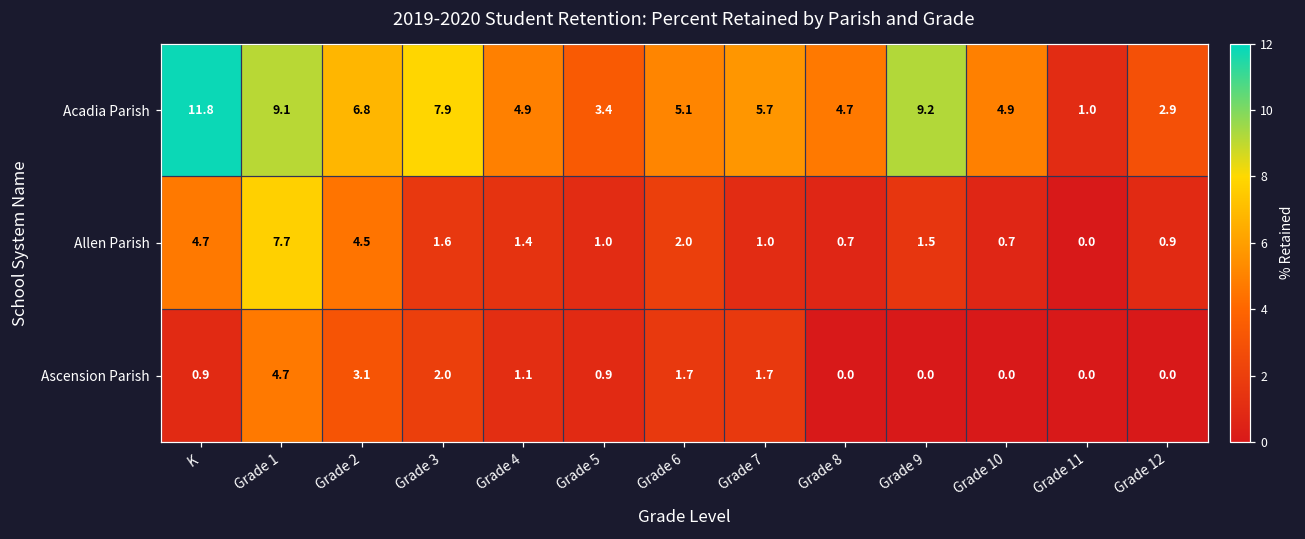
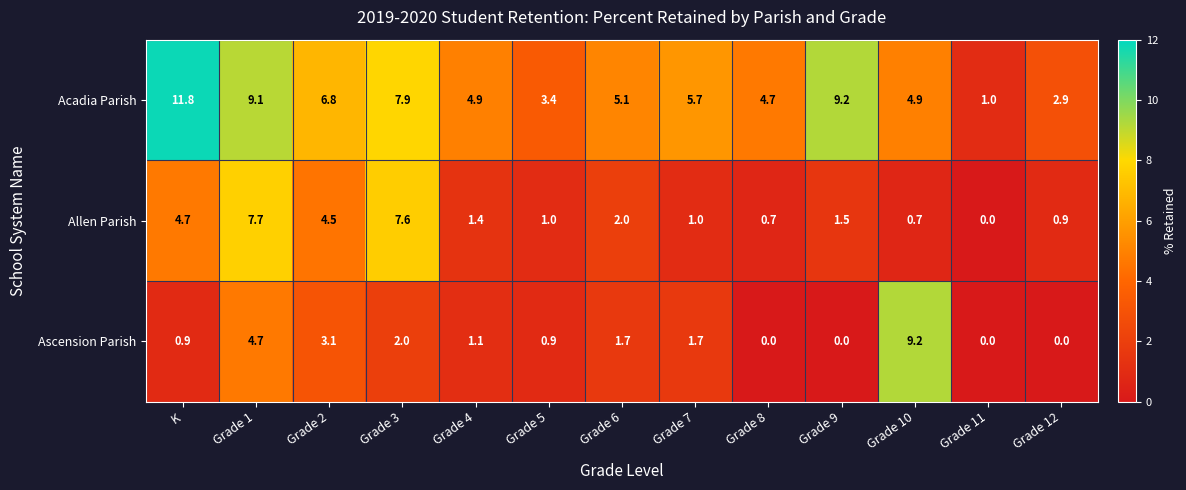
  {
    "Acadia Parish": {
      "K": 11.8,
      "Grade 1": 9.1,
      "Grade 2": 6.8,
      "Grade 3": 7.9,
      "Grade 4": 4.9,
      "Grade 5": 3.4,
      "Grade 6": 5.1,
      "Grade 7": 5.7,
      "Grade 8": 4.7,
      "Grade 9": 9.2,
      "Grade 10": 4.9,
      "Grade 11": 1.0,
      "Grade 12": 2.9
    },
    "Allen Parish": {
      "K": 4.7,
      "Grade 1": 7.7,
      "Grade 2": 4.5,
-     "Grade 3": 1.6,
+     "Grade 3": 7.6,
      "Grade 4": 1.4,
      "Grade 5": 1.0,
      "Grade 6": 2.0,
      "Grade 7": 1.0,
      "Grade 8": 0.7,
      "Grade 9": 1.5,
      "Grade 10": 0.7,
      "Grade 11": 0.0,
      "Grade 12": 0.9
    },
    "Ascension Parish": {
      "K": 0.9,
      "Grade 1": 4.7,
      "Grade 2": 3.1,
      "Grade 3": 2.0,
      "Grade 4": 1.1,
      "Grade 5": 0.9,
      "Grade 6": 1.7,
      "Grade 7": 1.7,
      "Grade 8": 0.0,
      "Grade 9": 0.0,
-     "Grade 10": 0.0,
+     "Grade 10": 9.2,
      "Grade 11": 0.0,
      "Grade 12": 0.0
    }
  }
